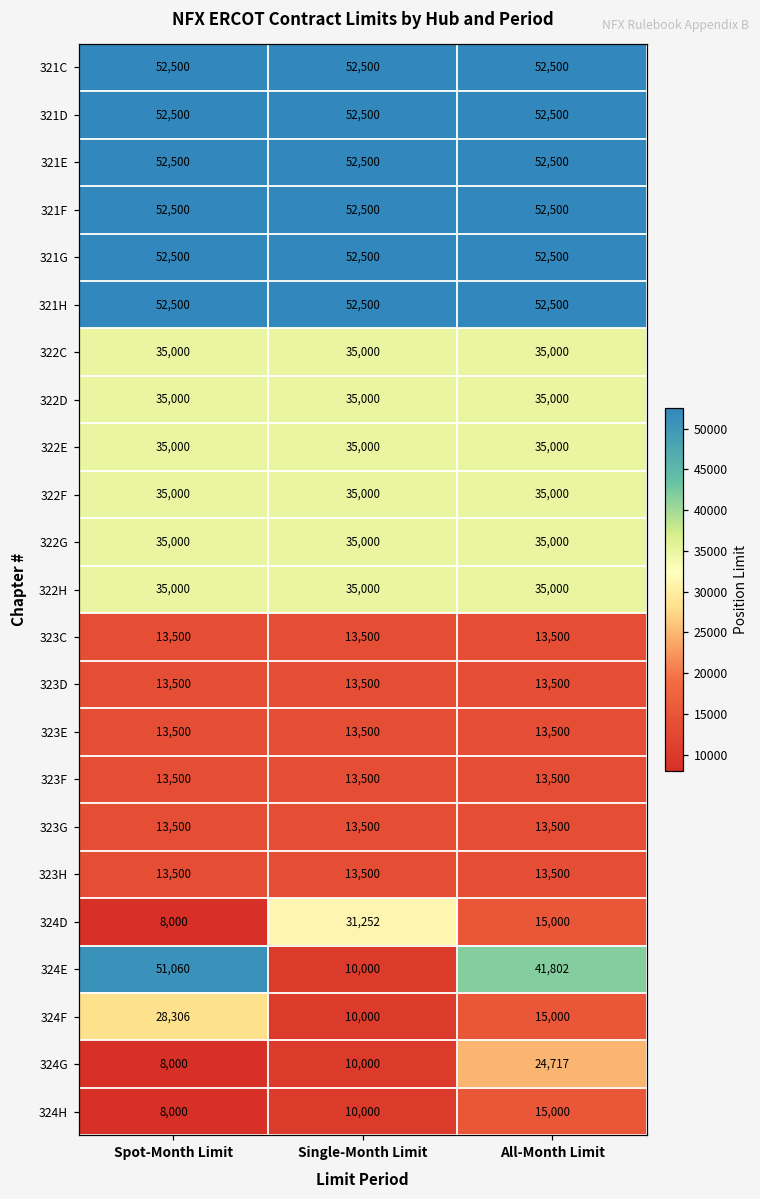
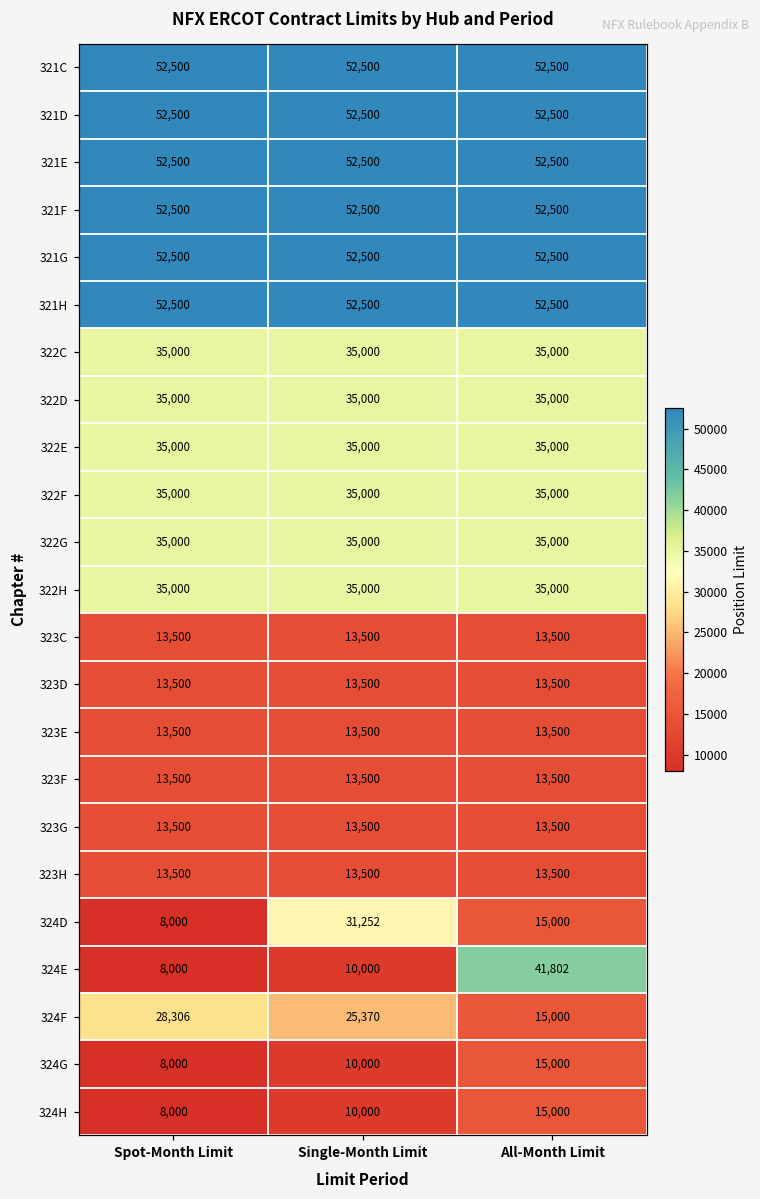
  {
    "321C": {
      "Spot-Month Limit": "52,500",
      "Single-Month Limit": "52,500",
      "All-Month Limit": "52,500"
    },
    "321D": {
      "Spot-Month Limit": "52,500",
      "Single-Month Limit": "52,500",
      "All-Month Limit": "52,500"
    },
    "321E": {
      "Spot-Month Limit": "52,500",
      "Single-Month Limit": "52,500",
      "All-Month Limit": "52,500"
    },
    "321F": {
      "Spot-Month Limit": "52,500",
      "Single-Month Limit": "52,500",
      "All-Month Limit": "52,500"
    },
    "321G": {
      "Spot-Month Limit": "52,500",
      "Single-Month Limit": "52,500",
      "All-Month Limit": "52,500"
    },
    "321H": {
      "Spot-Month Limit": "52,500",
      "Single-Month Limit": "52,500",
      "All-Month Limit": "52,500"
    },
    "322C": {
      "Spot-Month Limit": "35,000",
      "Single-Month Limit": "35,000",
      "All-Month Limit": "35,000"
    },
    "322D": {
      "Spot-Month Limit": "35,000",
      "Single-Month Limit": "35,000",
      "All-Month Limit": "35,000"
    },
    "322E": {
      "Spot-Month Limit": "35,000",
      "Single-Month Limit": "35,000",
      "All-Month Limit": "35,000"
    },
    "322F": {
      "Spot-Month Limit": "35,000",
      "Single-Month Limit": "35,000",
      "All-Month Limit": "35,000"
    },
    "322G": {
      "Spot-Month Limit": "35,000",
      "Single-Month Limit": "35,000",
      "All-Month Limit": "35,000"
    },
    "322H": {
      "Spot-Month Limit": "35,000",
      "Single-Month Limit": "35,000",
      "All-Month Limit": "35,000"
    },
    "323C": {
      "Spot-Month Limit": "13,500",
      "Single-Month Limit": "13,500",
      "All-Month Limit": "13,500"
    },
    "323D": {
      "Spot-Month Limit": "13,500",
      "Single-Month Limit": "13,500",
      "All-Month Limit": "13,500"
    },
    "323E": {
      "Spot-Month Limit": "13,500",
      "Single-Month Limit": "13,500",
      "All-Month Limit": "13,500"
    },
    "323F": {
      "Spot-Month Limit": "13,500",
      "Single-Month Limit": "13,500",
      "All-Month Limit": "13,500"
    },
    "323G": {
      "Spot-Month Limit": "13,500",
      "Single-Month Limit": "13,500",
      "All-Month Limit": "13,500"
    },
    "323H": {
      "Spot-Month Limit": "13,500",
      "Single-Month Limit": "13,500",
      "All-Month Limit": "13,500"
    },
    "324D": {
      "Spot-Month Limit": "8,000",
      "Single-Month Limit": "31,252",
      "All-Month Limit": "15,000"
    },
    "324E": {
-     "Spot-Month Limit": "51,060",
+     "Spot-Month Limit": "8,000",
      "Single-Month Limit": "10,000",
      "All-Month Limit": "41,802"
    },
    "324F": {
      "Spot-Month Limit": "28,306",
-     "Single-Month Limit": "10,000",
+     "Single-Month Limit": "25,370",
      "All-Month Limit": "15,000"
    },
    "324G": {
      "Spot-Month Limit": "8,000",
      "Single-Month Limit": "10,000",
-     "All-Month Limit": "24,717"
+     "All-Month Limit": "15,000"
    },
    "324H": {
      "Spot-Month Limit": "8,000",
      "Single-Month Limit": "10,000",
      "All-Month Limit": "15,000"
    }
  }
